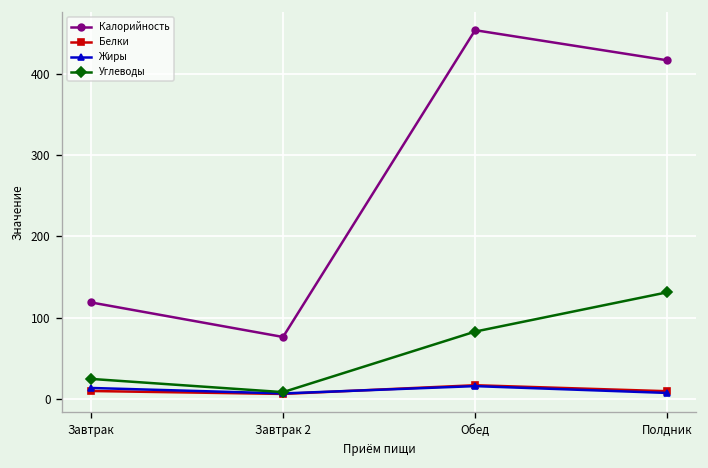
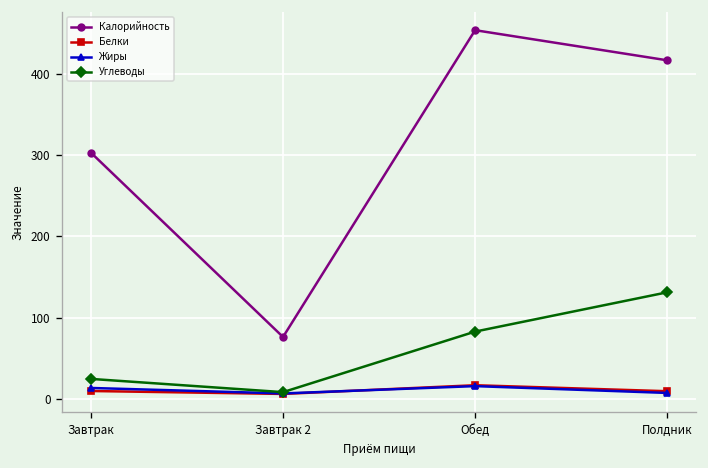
  {
    "Калорийность": {
-     "Завтрак": 120,
+     "Завтрак": 300,
      "Завтрак 2": 80,
      "Обед": 450,
      "Полдник": 420
    },
    "Углеводы": {
      "Завтрак": 20,
      "Обед": 80,
      "Полдник": 130
    }
  }
